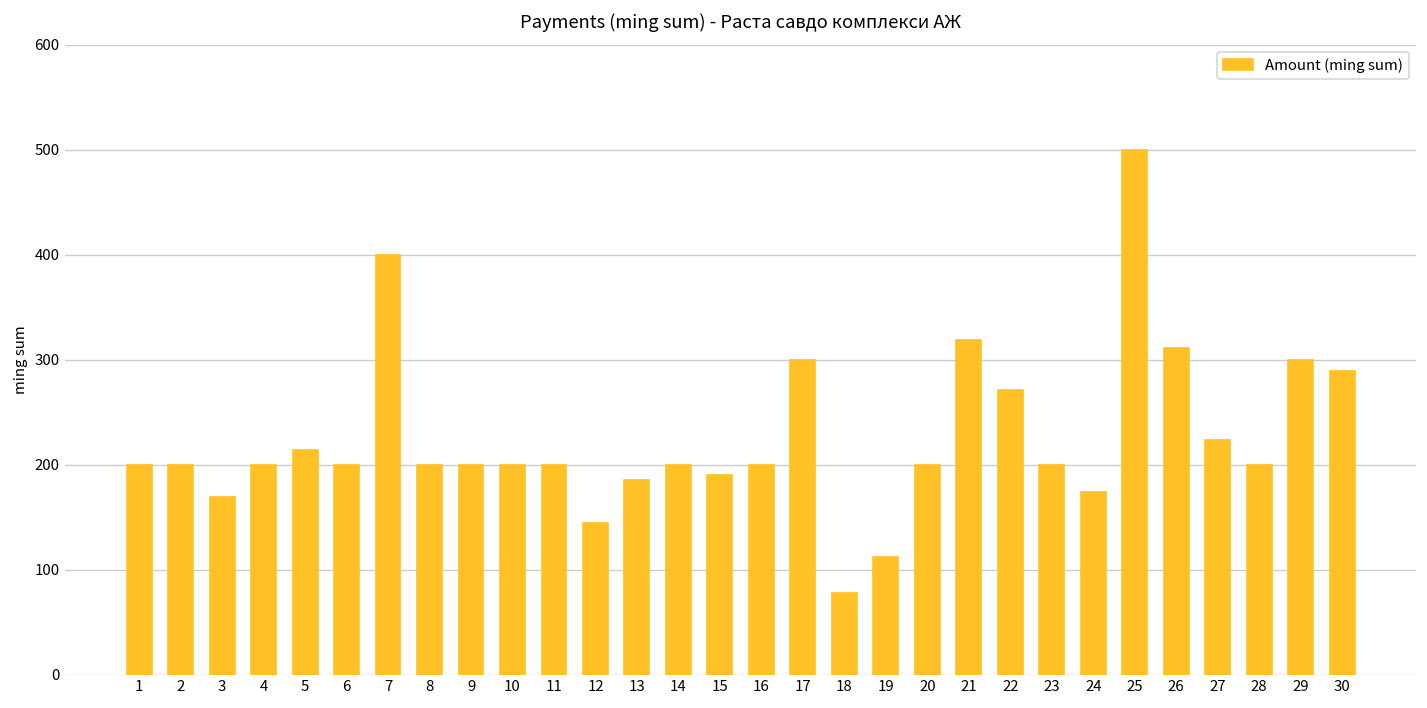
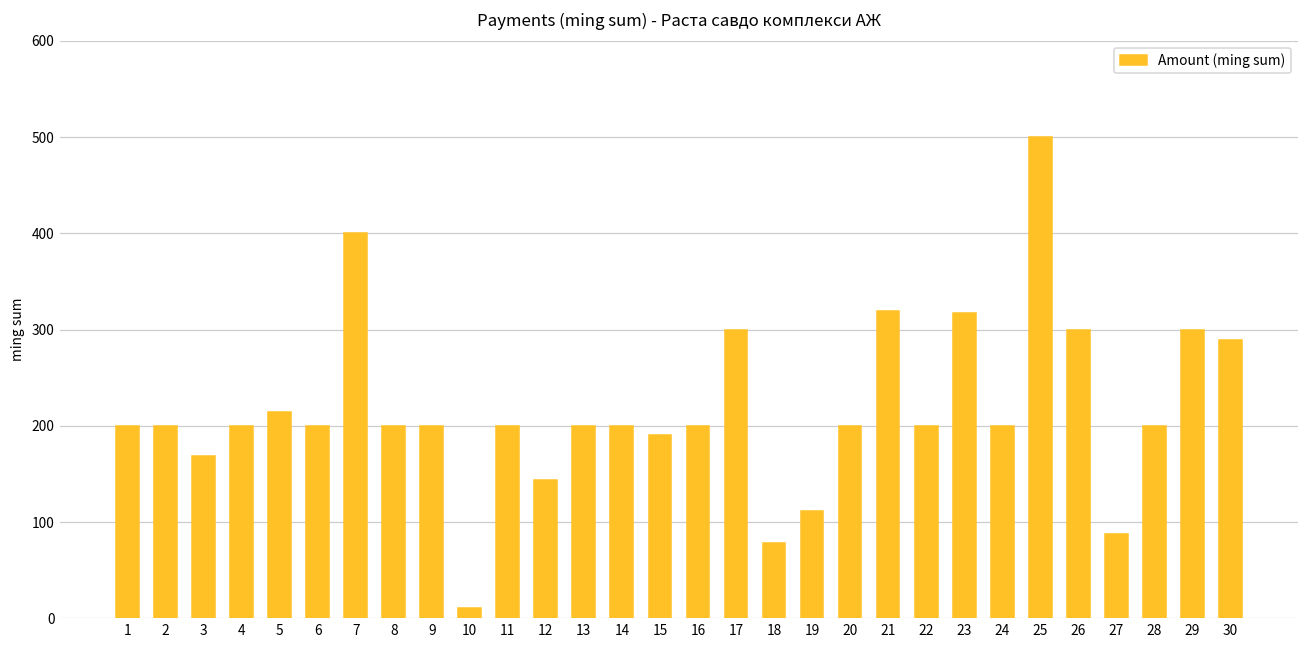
  {
    "1": 200,
    "2": 200,
    "3": 170,
    "4": 200,
    "5": 210,
    "6": 200,
    "7": 400,
    "8": 200,
    "9": 200,
-   "10": 200,
+   "10": 10,
    "11": 200,
    "12": 140,
-   "13": 190,
+   "13": 200,
    "14": 200,
    "15": 190,
    "16": 200,
    "17": 300,
    "18": 80,
    "19": 110,
    "20": 200,
    "21": 320,
-   "22": 270,
-   "23": 200,
-   "24": 170,
+   "22": 200,
+   "23": 320,
+   "24": 200,
    "25": 500,
-   "26": 310,
-   "27": 220,
+   "26": 300,
+   "27": 90,
    "28": 200,
    "29": 300,
    "30": 290
  }
